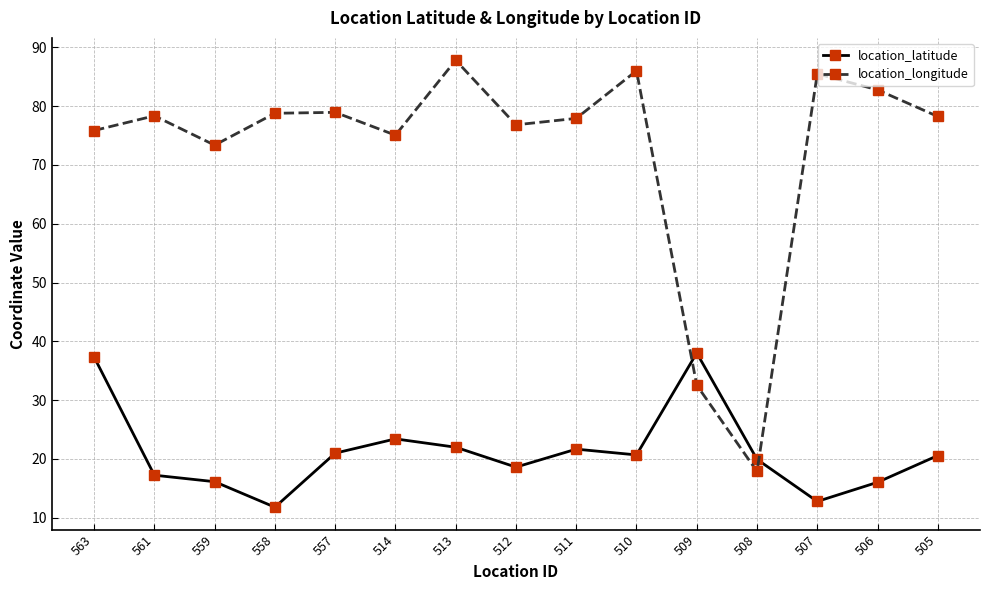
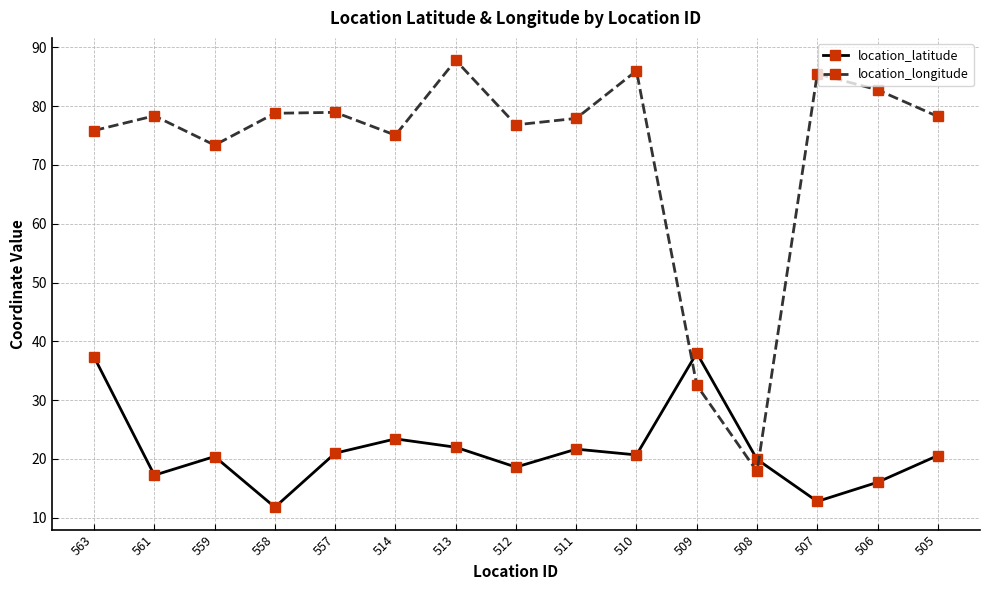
  {
    "location_latitude": {
      "563": 37,
      "561": 17,
-     "559": 16,
+     "559": 20,
      "558": 12,
      "557": 21,
      "514": 23,
      "513": 22,
      "512": 19,
      "511": 22,
      "510": 21,
      "509": 38,
      "508": 20,
      "507": 13,
      "506": 16,
      "505": 21
    },
    "location_longitude": {
      "563": 76,
      "561": 78,
      "559": 73,
      "558": 79,
      "557": 79,
      "514": 75,
      "513": 88,
      "512": 77,
      "511": 78,
      "510": 86,
      "509": 33,
      "508": 18,
      "507": 85,
      "506": 83,
      "505": 78
    }
  }
